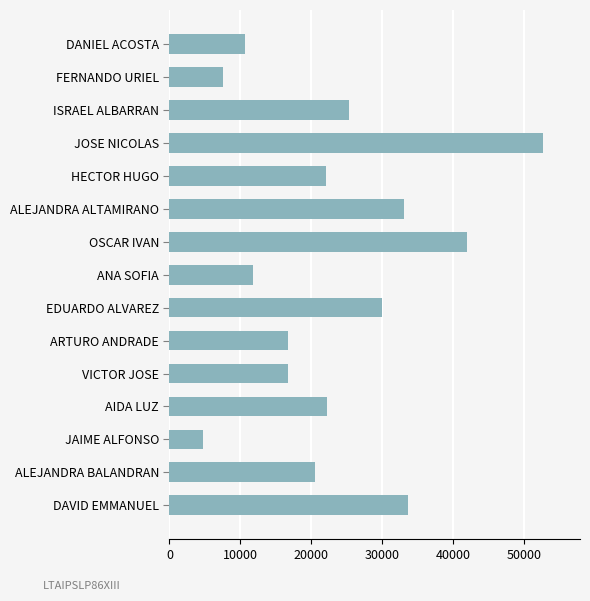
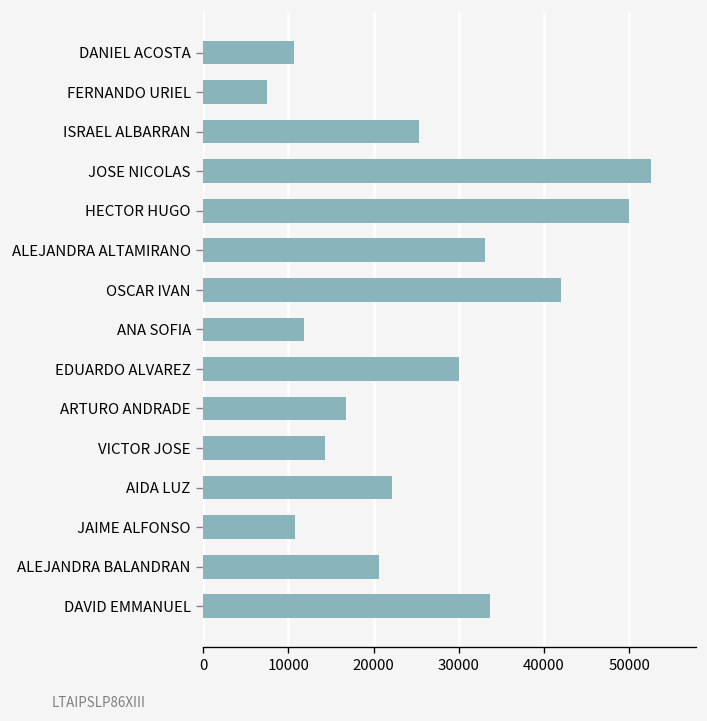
  {
    "DANIEL ACOSTA": 11000,
    "FERNANDO URIEL": 8000,
    "ISRAEL ALBARRAN": 25000,
    "JOSE NICOLAS": 53000,
-   "HECTOR HUGO": 22000,
+   "HECTOR HUGO": 50000,
    "ALEJANDRA ALTAMIRANO": 33000,
    "OSCAR IVAN": 42000,
    "ANA SOFIA": 12000,
    "EDUARDO ALVAREZ": 30000,
    "ARTURO ANDRADE": 17000,
-   "VICTOR JOSE": 17000,
+   "VICTOR JOSE": 14000,
    "AIDA LUZ": 22000,
-   "JAIME ALFONSO": 5000,
+   "JAIME ALFONSO": 11000,
    "ALEJANDRA BALANDRAN": 21000,
    "DAVID EMMANUEL": 34000
  }
